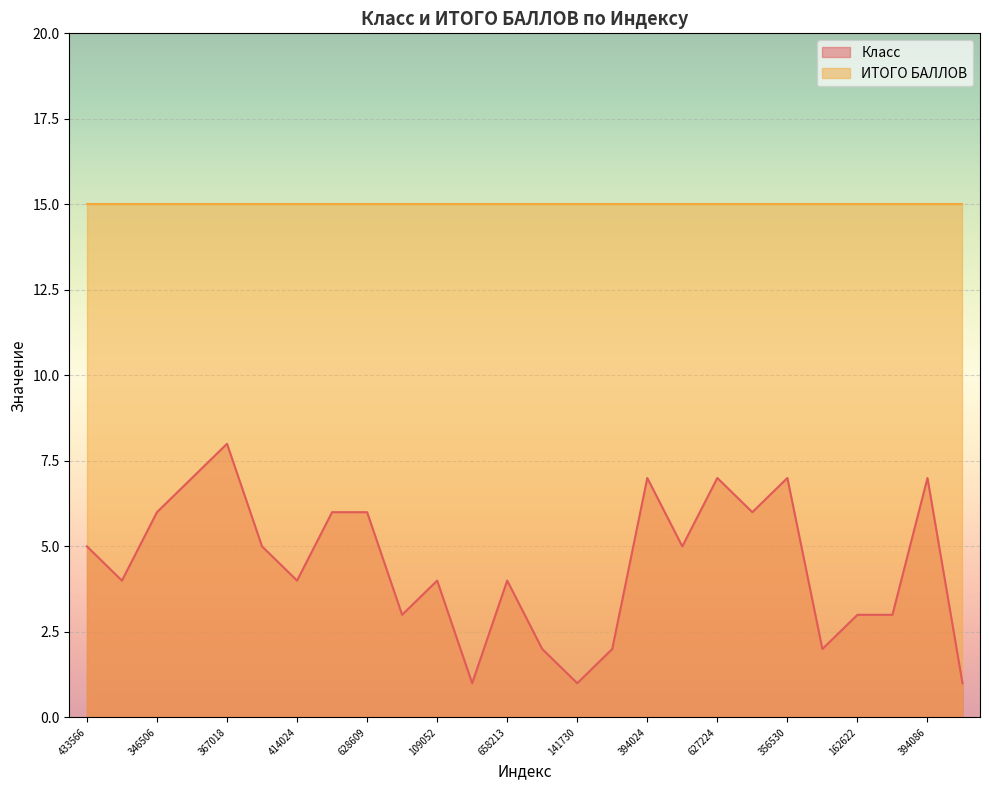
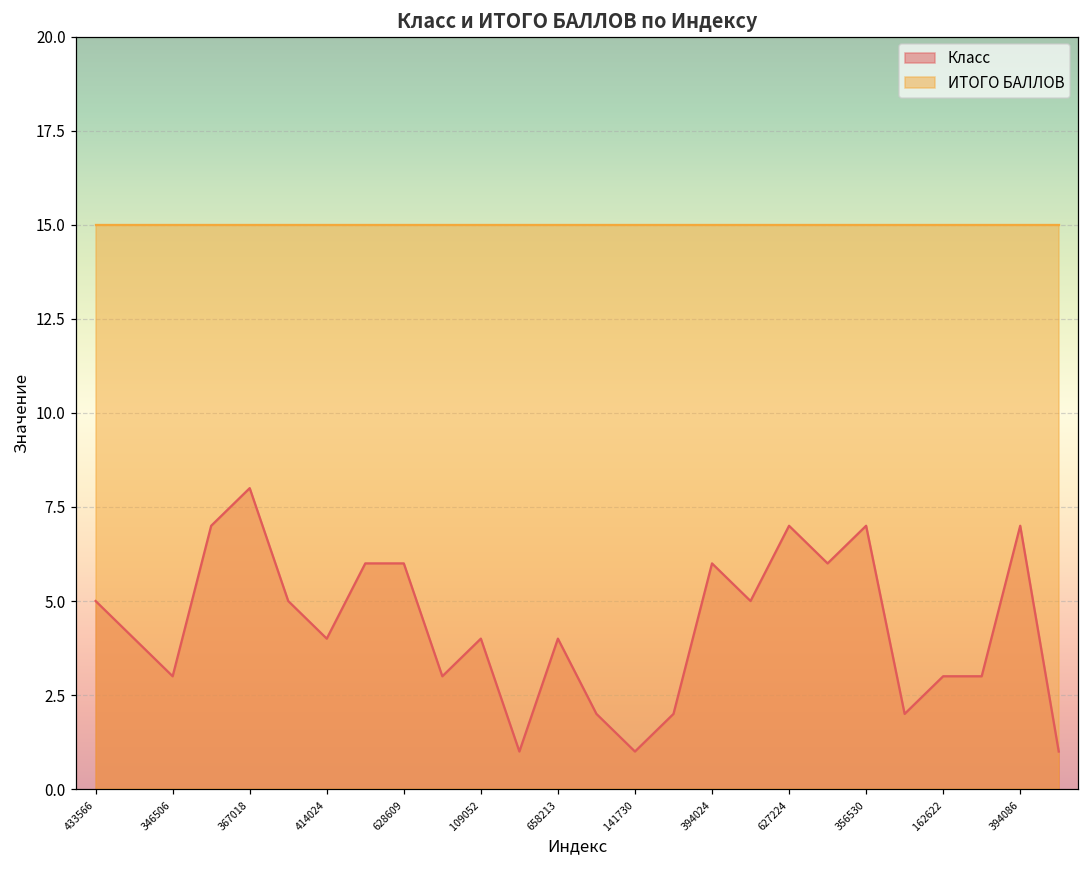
  {
    "Класс": {
      "433566": 5,
-     "346506": 6,
+     "346506": 3,
      "367018": 8,
      "414024": 4,
      "628609": 6,
      "109052": 4,
      "658213": 4,
      "141730": 1,
-     "394024": 7,
+     "394024": 6,
      "627224": 7,
      "356530": 7,
      "162622": 3,
      "394086": 7
    },
    "ИТОГО БАЛЛОВ": {
      "433566": 15,
      "346506": 15,
      "367018": 15,
      "414024": 15,
      "628609": 15,
      "109052": 15,
      "658213": 15,
      "141730": 15,
      "394024": 15,
      "627224": 15,
      "356530": 15,
      "162622": 15,
      "394086": 15
    }
  }
